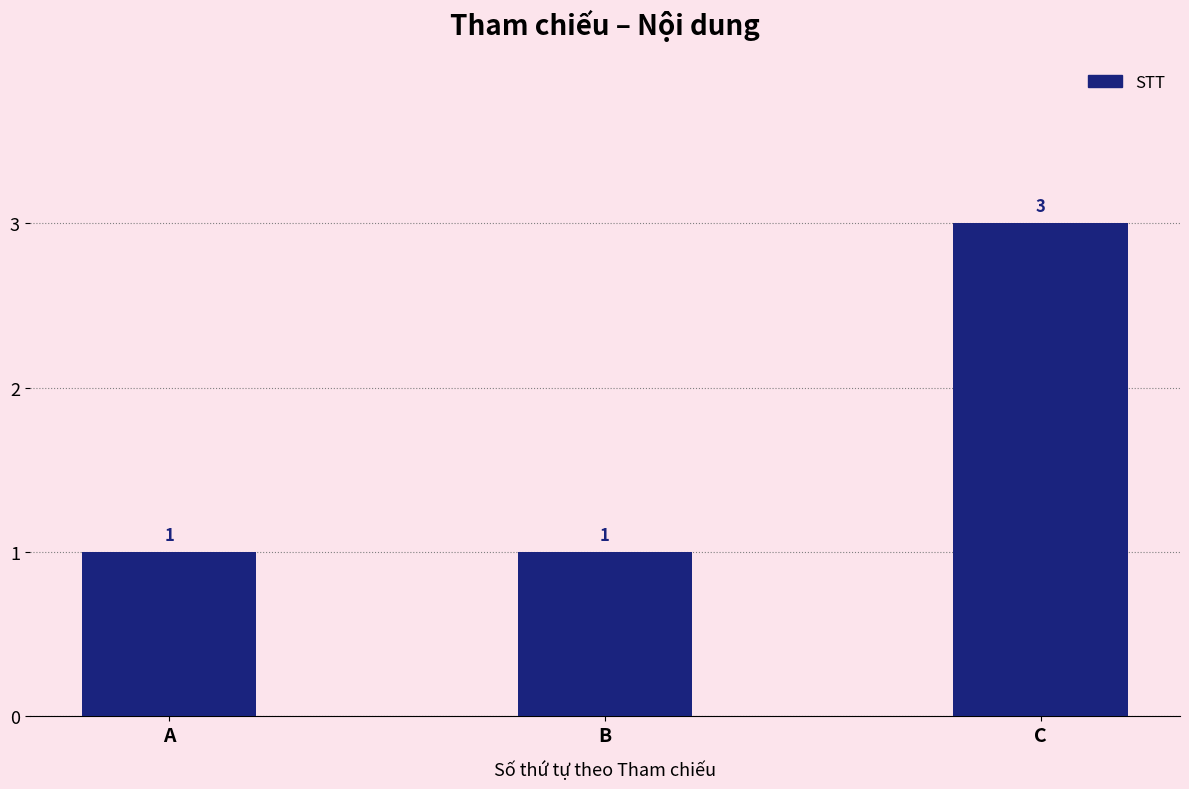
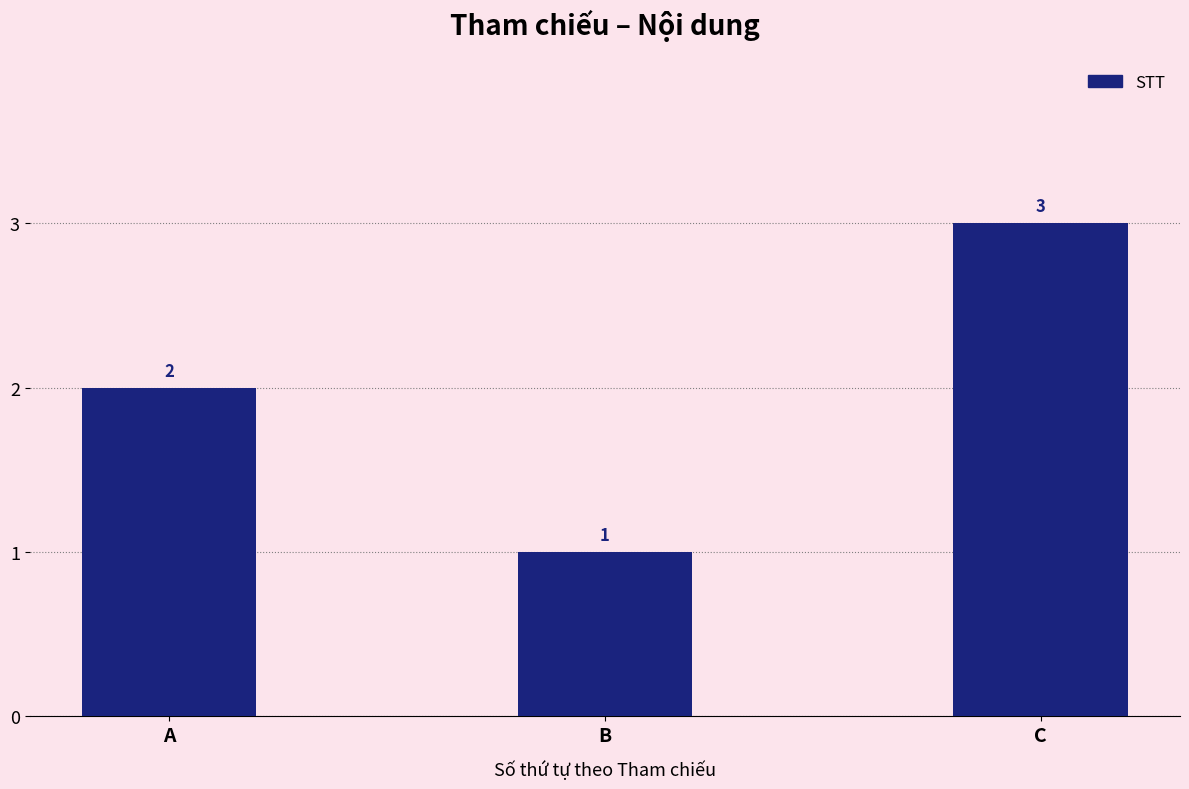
  {
-   "A": 1,
+   "A": 2,
    "B": 1,
    "C": 3
  }
